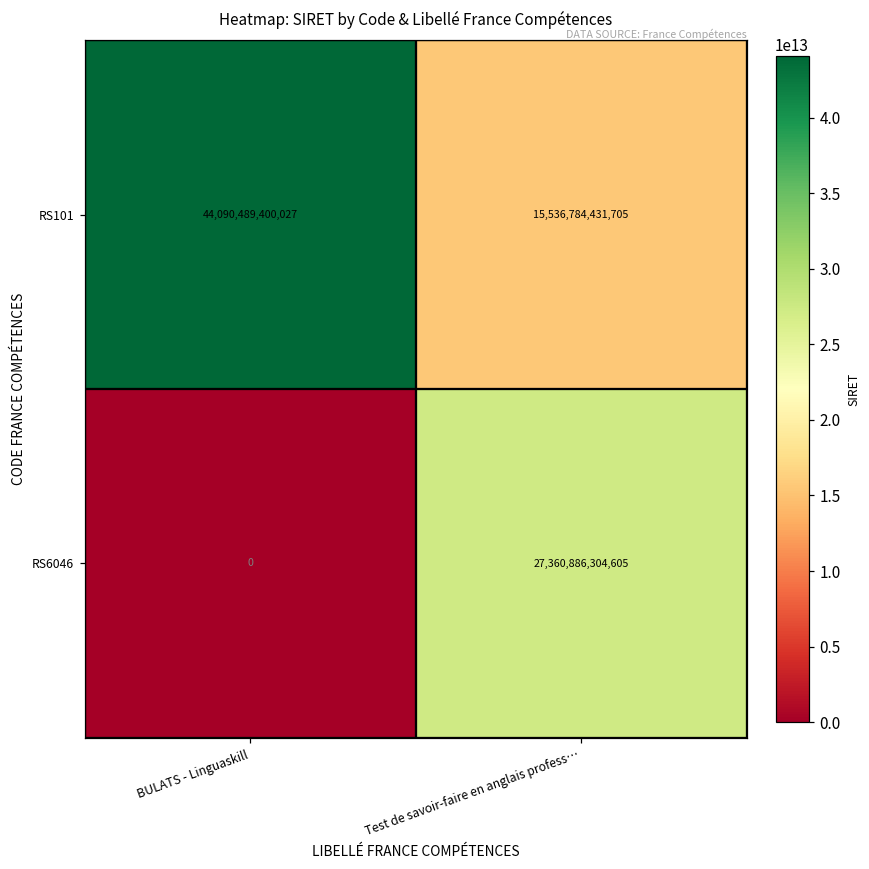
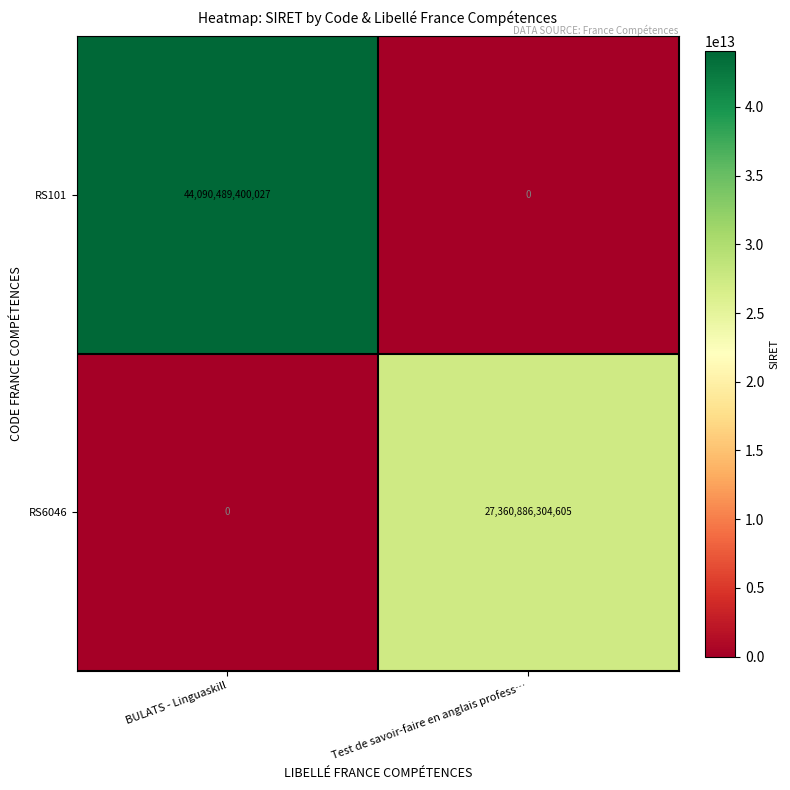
  {
    "RS101": {
      "BULATS - Linguaskill": "44,090,489,400,027",
-     "Test de savoir-faire en anglais profess…": "15,536,784,431,705"
+     "Test de savoir-faire en anglais profess…": "0"
    },
    "RS6046": {
      "BULATS - Linguaskill": "0",
      "Test de savoir-faire en anglais profess…": "27,360,886,304,605"
    }
  }
